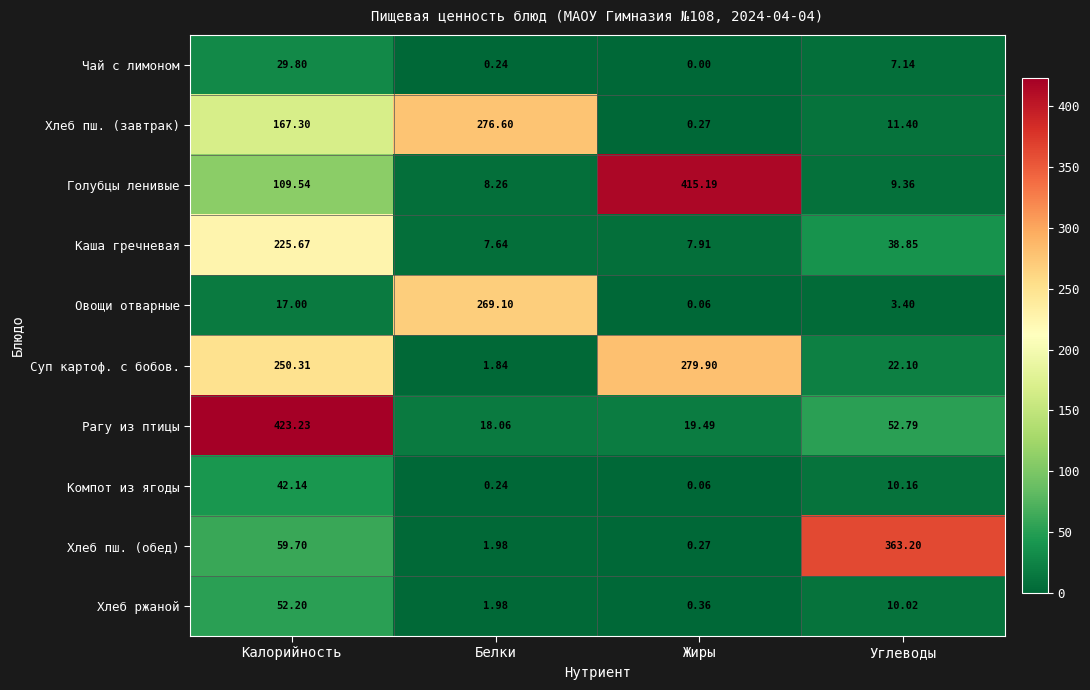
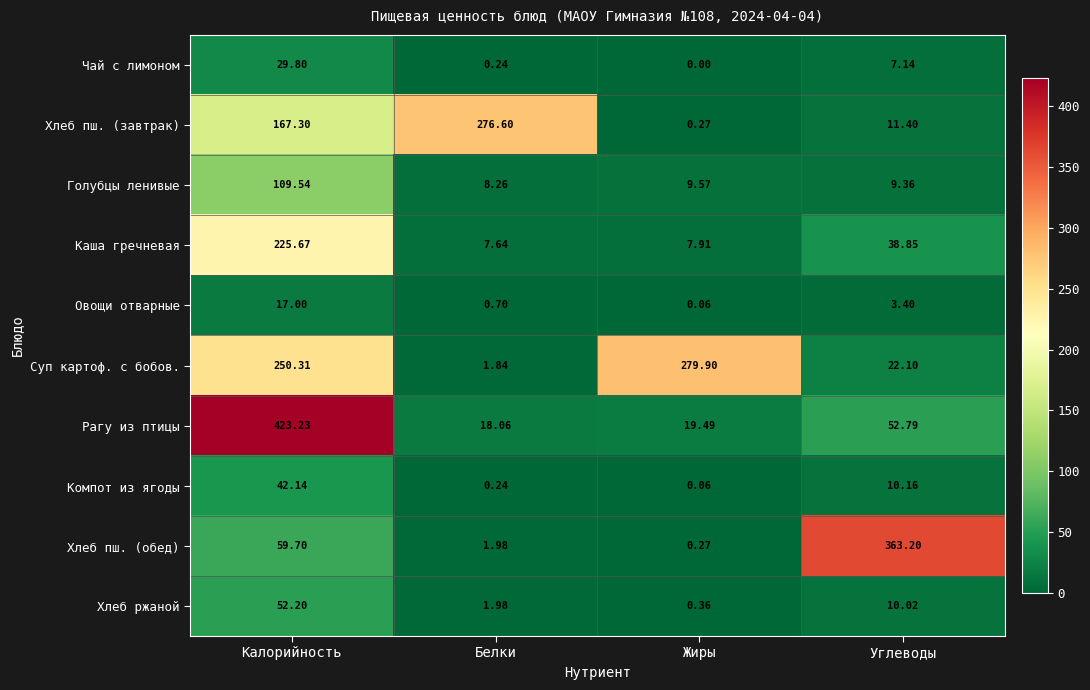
  {
    "Чай с лимоном": {
      "Калорийность": 29.80,
      "Белки": 0.24,
      "Жиры": 0.00,
      "Углеводы": 7.14
    },
    "Хлеб пш. (завтрак)": {
      "Калорийность": 167.30,
      "Белки": 276.60,
      "Жиры": 0.27,
      "Углеводы": 11.40
    },
    "Голубцы ленивые": {
      "Калорийность": 109.54,
      "Белки": 8.26,
-     "Жиры": 415.19,
+     "Жиры": 9.57,
      "Углеводы": 9.36
    },
    "Каша гречневая": {
      "Калорийность": 225.67,
      "Белки": 7.64,
      "Жиры": 7.91,
      "Углеводы": 38.85
    },
    "Овощи отварные": {
      "Калорийность": 17.00,
-     "Белки": 269.10,
+     "Белки": 0.70,
      "Жиры": 0.06,
      "Углеводы": 3.40
    },
    "Суп картоф. с бобов.": {
      "Калорийность": 250.31,
      "Белки": 1.84,
      "Жиры": 279.90,
      "Углеводы": 22.10
    },
    "Рагу из птицы": {
      "Калорийность": 423.23,
      "Белки": 18.06,
      "Жиры": 19.49,
      "Углеводы": 52.79
    },
    "Компот из ягоды": {
      "Калорийность": 42.14,
      "Белки": 0.24,
      "Жиры": 0.06,
      "Углеводы": 10.16
    },
    "Хлеб пш. (обед)": {
      "Калорийность": 59.70,
      "Белки": 1.98,
      "Жиры": 0.27,
      "Углеводы": 363.20
    },
    "Хлеб ржаной": {
      "Калорийность": 52.20,
      "Белки": 1.98,
      "Жиры": 0.36,
      "Углеводы": 10.02
    }
  }
